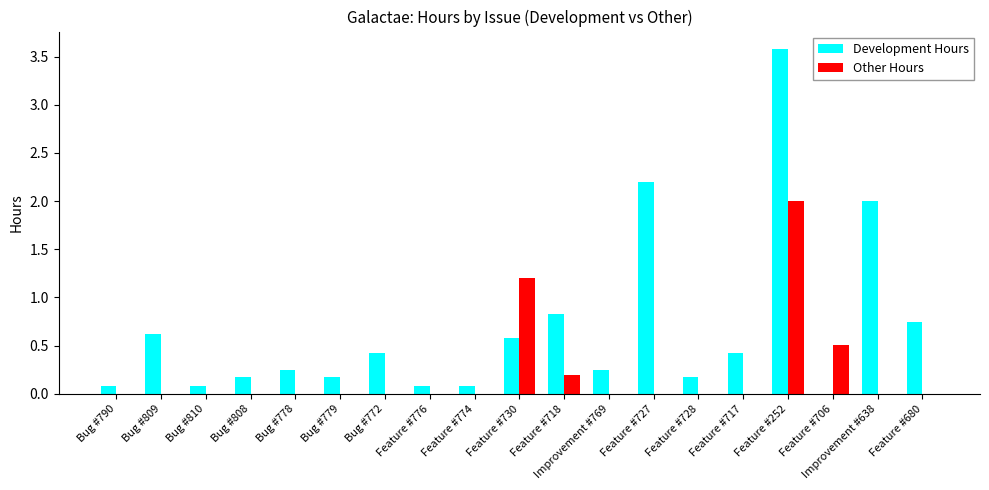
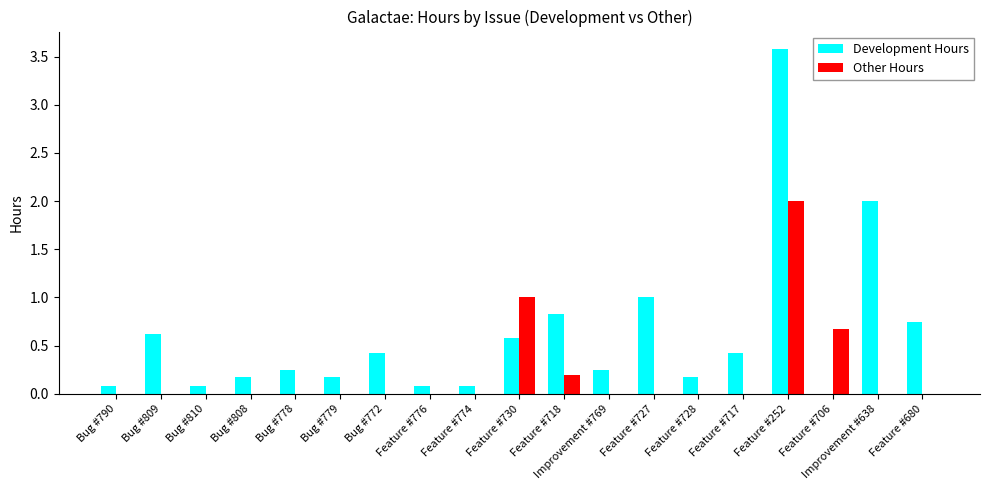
  {
    "Development Hours": {
      "Bug #790": 0.1,
      "Bug #809": 0.6,
      "Bug #810": 0.1,
      "Bug #808": 0.2,
      "Bug #778": 0.3,
      "Bug #779": 0.2,
      "Bug #772": 0.4,
      "Feature #776": 0.1,
      "Feature #774": 0.1,
      "Feature #730": 0.6,
      "Feature #718": 0.8,
      "Improvement #769": 0.3,
-     "Feature #727": 2.2,
+     "Feature #727": 1.0,
      "Feature #728": 0.2,
      "Feature #717": 0.4,
      "Feature #252": 3.6,
      "Feature #706": 0.0,
      "Improvement #638": 2.0,
      "Feature #680": 0.8
    },
    "Other Hours": {
      "Bug #790": 0.0,
      "Bug #809": 0.0,
      "Bug #810": 0.0,
      "Bug #808": 0.0,
      "Bug #778": 0.0,
      "Bug #779": 0.0,
      "Bug #772": 0.0,
      "Feature #776": 0.0,
      "Feature #774": 0.0,
-     "Feature #730": 1.2,
+     "Feature #730": 1.0,
      "Feature #718": 0.2,
      "Improvement #769": 0.0,
      "Feature #727": 0.0,
      "Feature #728": 0.0,
      "Feature #717": 0.0,
      "Feature #252": 2.0,
-     "Feature #706": 0.5,
+     "Feature #706": 0.7,
      "Improvement #638": 0.0,
      "Feature #680": 0.0
    }
  }
